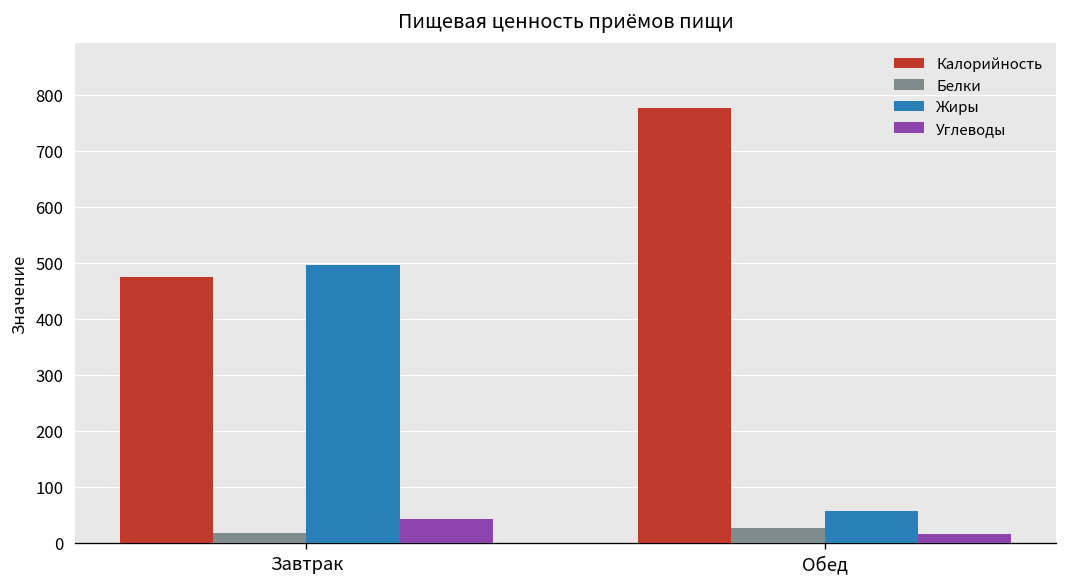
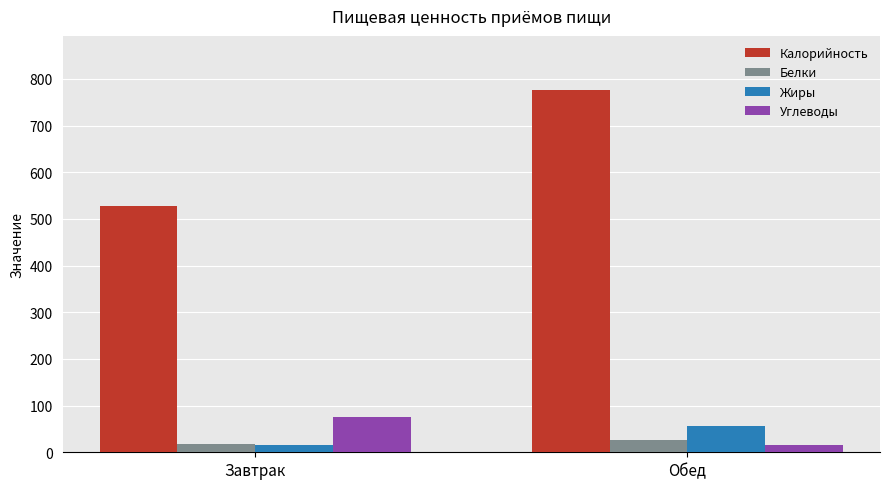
  {
    "Калорийность": {
-     "Завтрак": 470,
+     "Завтрак": 530,
      "Обед": 780
    },
    "Белки": {
      "Завтрак": 20,
      "Обед": 30
    },
    "Жиры": {
-     "Завтрак": 500,
+     "Завтрак": 20,
      "Обед": 60
    },
    "Углеводы": {
-     "Завтрак": 40,
+     "Завтрак": 80,
      "Обед": 20
    }
  }
